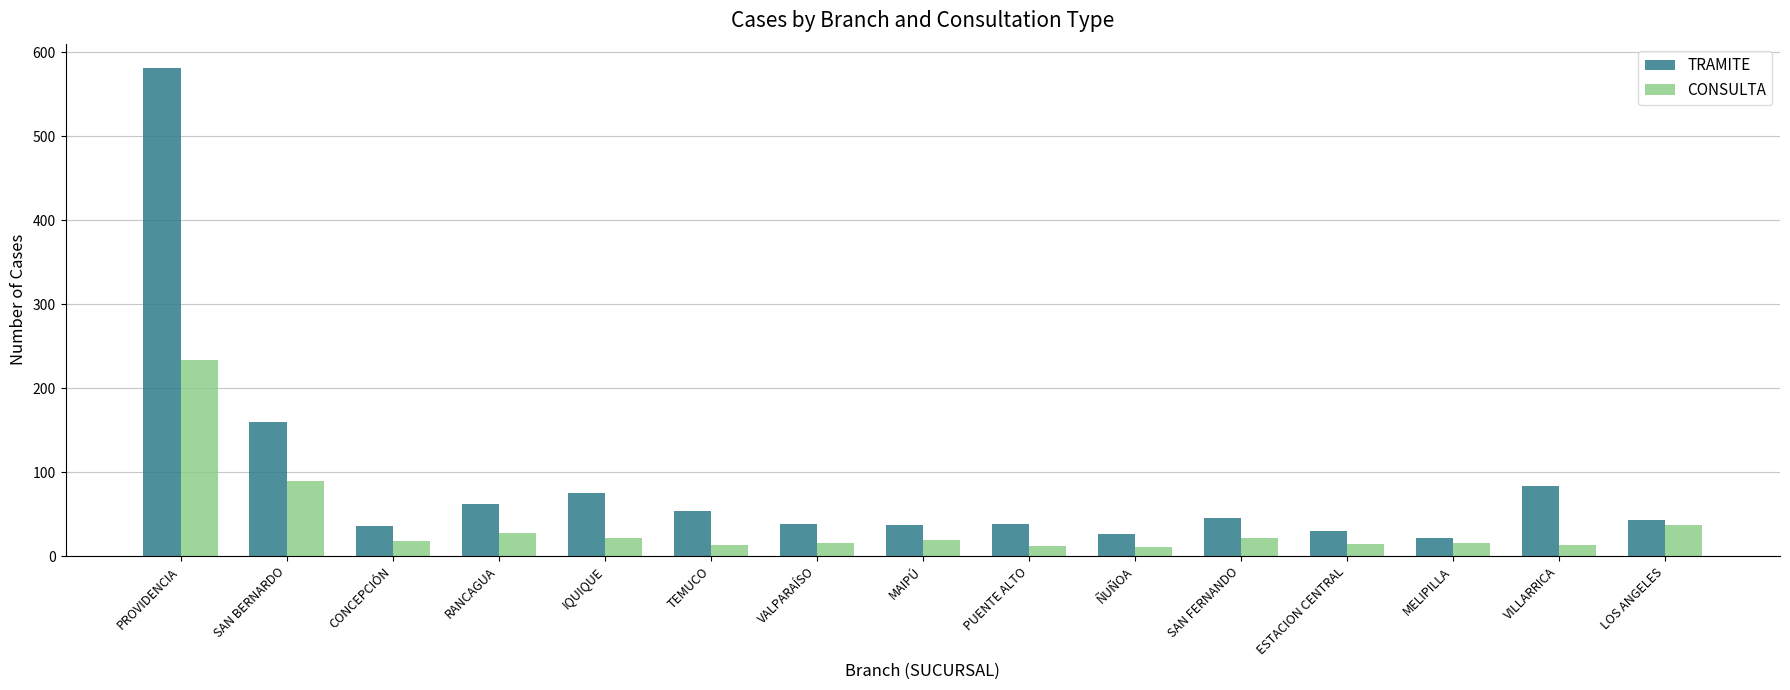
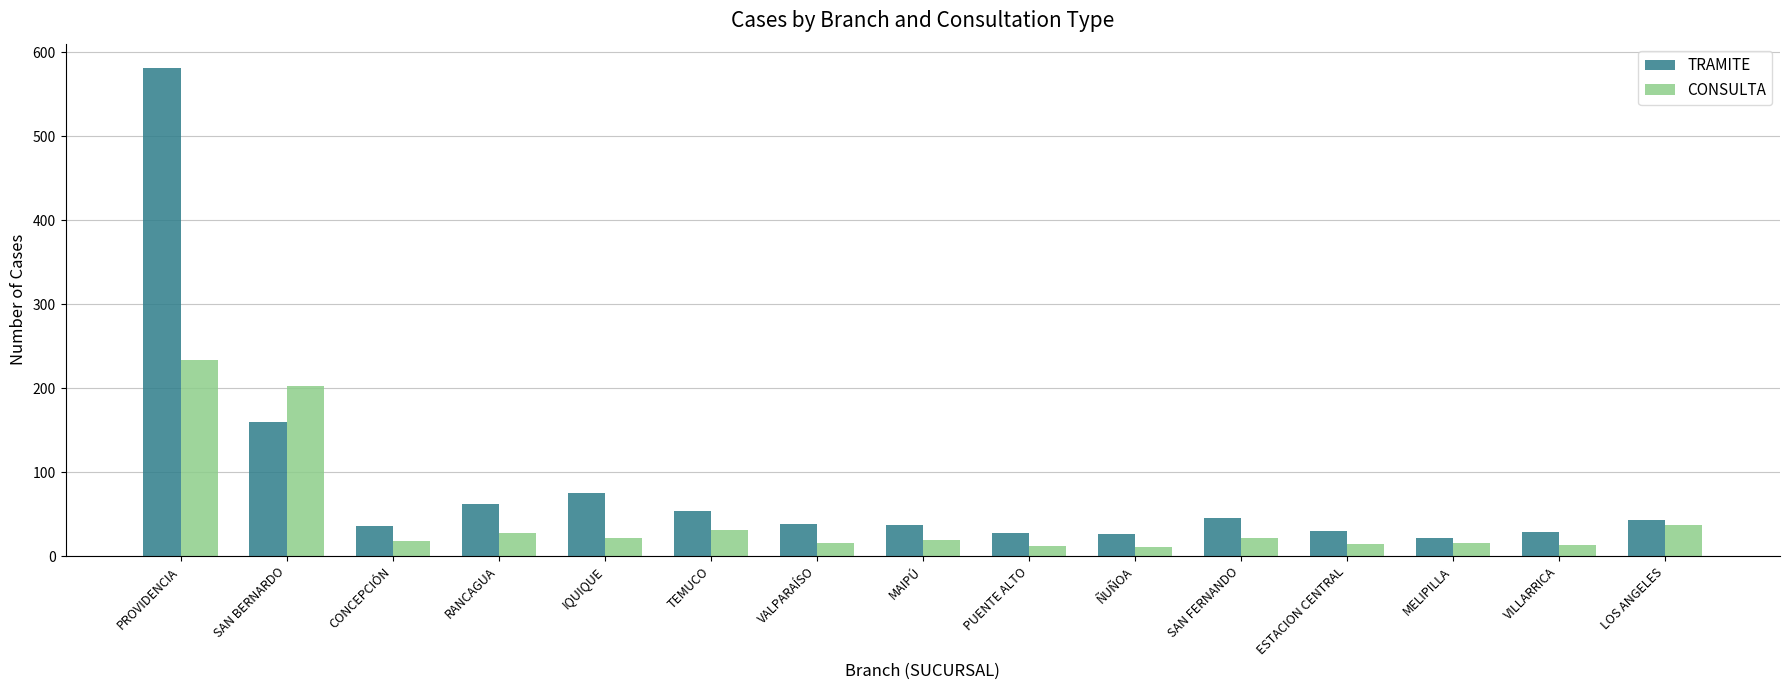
  {
    "TRAMITE": {
      "PROVIDENCIA": 580,
      "SAN BERNARDO": 160,
      "CONCEPCIÓN": 40,
      "RANCAGUA": 60,
      "IQUIQUE": 80,
      "TEMUCO": 50,
      "VALPARAÍSO": 40,
      "MAIPÚ": 40,
-     "PUENTE ALTO": 40,
+     "PUENTE ALTO": 30,
      "ÑUÑOA": 30,
      "SAN FERNANDO": 50,
      "ESTACION CENTRAL": 30,
      "MELIPILLA": 20,
-     "VILLARRICA": 80,
+     "VILLARRICA": 30,
      "LOS ANGELES": 40
    },
    "CONSULTA": {
      "PROVIDENCIA": 230,
-     "SAN BERNARDO": 90,
+     "SAN BERNARDO": 200,
      "CONCEPCIÓN": 20,
      "RANCAGUA": 30,
      "IQUIQUE": 20,
-     "TEMUCO": 10,
+     "TEMUCO": 30,
      "VALPARAÍSO": 20,
      "MAIPÚ": 20,
      "PUENTE ALTO": 10,
      "ÑUÑOA": 10,
      "SAN FERNANDO": 20,
      "ESTACION CENTRAL": 10,
      "MELIPILLA": 20,
      "VILLARRICA": 10,
      "LOS ANGELES": 40
    }
  }
